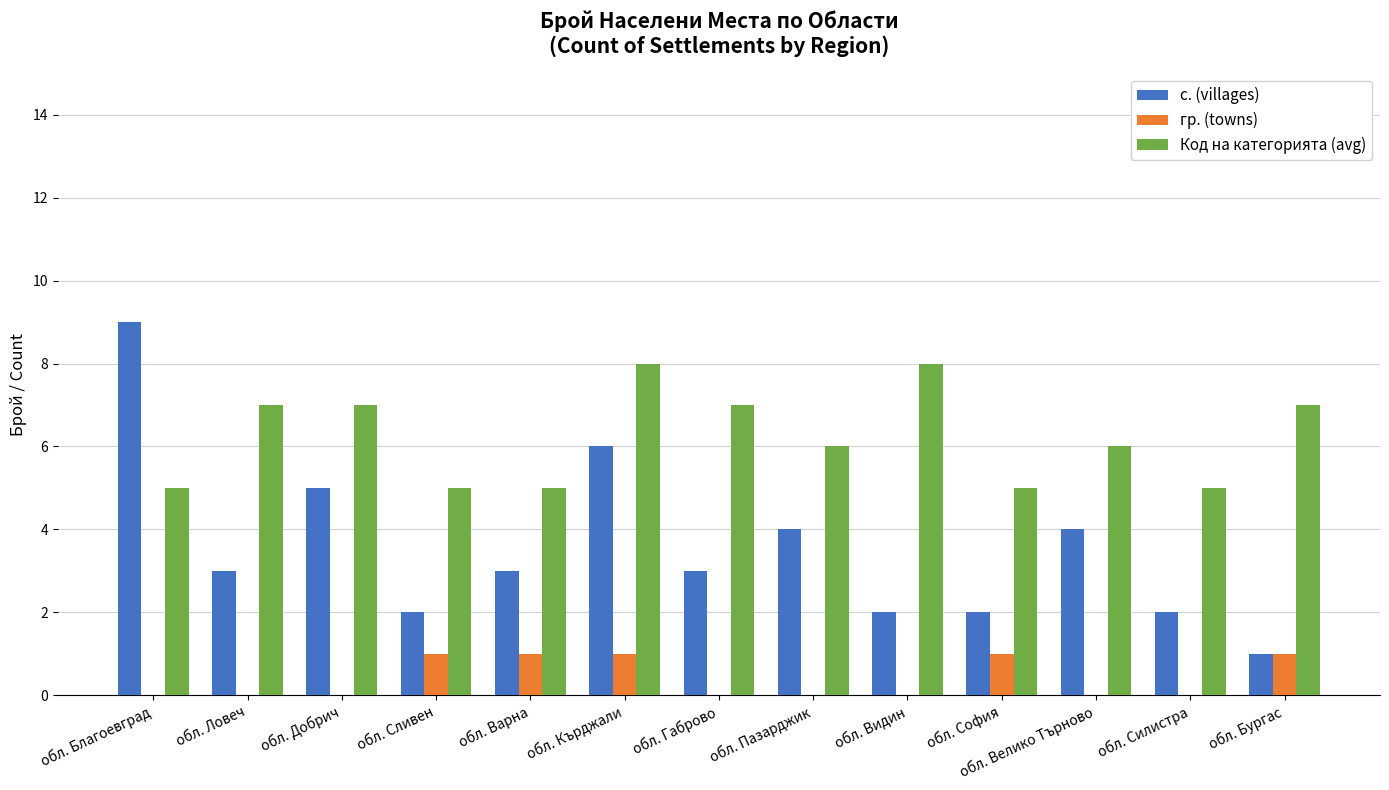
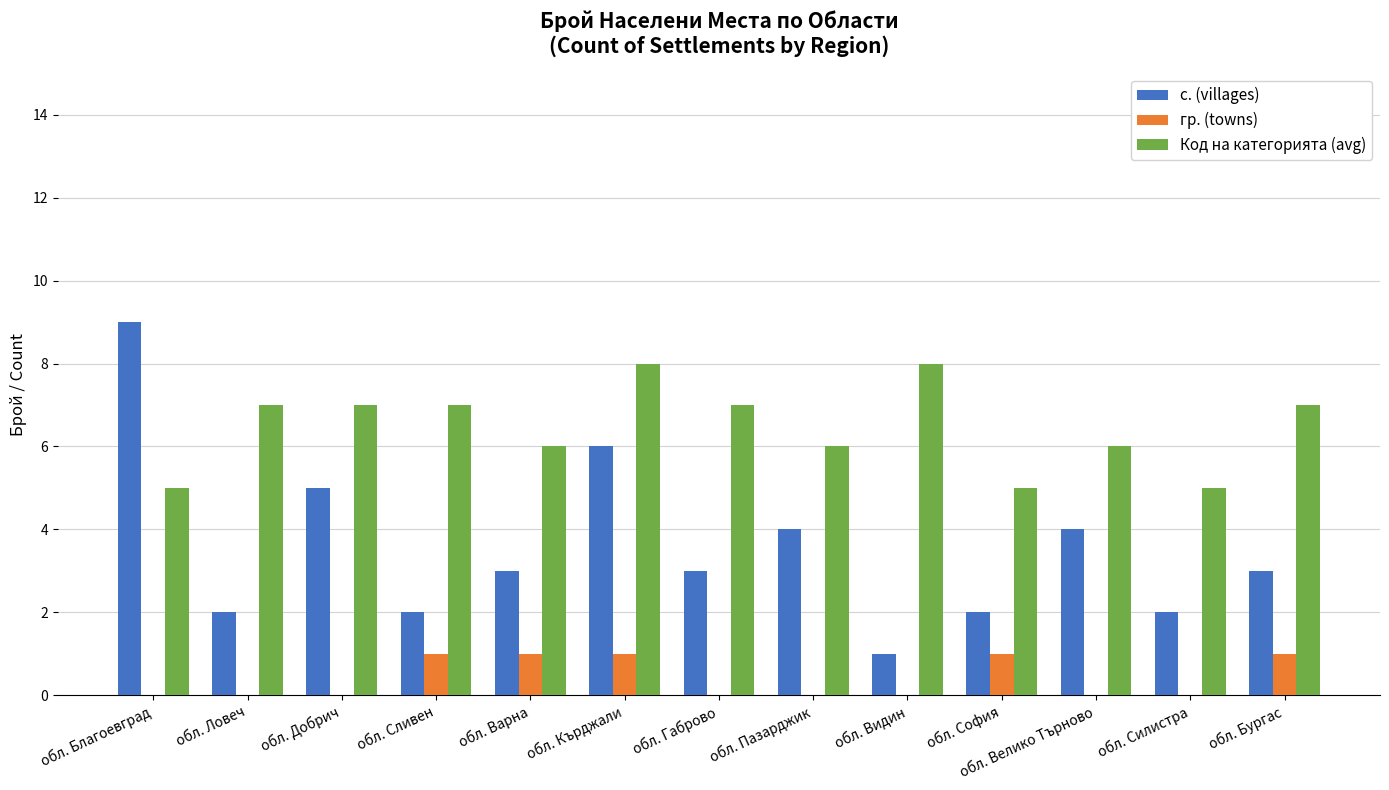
  {
    "с. (villages)": {
      "обл. Благоевград": 9,
-     "обл. Ловеч": 3,
+     "обл. Ловеч": 2,
      "обл. Добрич": 5,
      "обл. Сливен": 2,
      "обл. Варна": 3,
      "обл. Кърджали": 6,
      "обл. Габрово": 3,
      "обл. Пазарджик": 4,
-     "обл. Видин": 2,
+     "обл. Видин": 1,
      "обл. София": 2,
      "обл. Велико Търново": 4,
      "обл. Силистра": 2,
-     "обл. Бургас": 1
+     "обл. Бургас": 3
    },
    "гр. (towns)": {
      "обл. Благоевград": 0,
      "обл. Ловеч": 0,
      "обл. Добрич": 0,
      "обл. Сливен": 1,
      "обл. Варна": 1,
      "обл. Кърджали": 1,
      "обл. Габрово": 0,
      "обл. Пазарджик": 0,
      "обл. Видин": 0,
      "обл. София": 1,
      "обл. Велико Търново": 0,
      "обл. Силистра": 0,
      "обл. Бургас": 1
    },
    "Код на категорията (avg)": {
      "обл. Благоевград": 5,
      "обл. Ловеч": 7,
      "обл. Добрич": 7,
-     "обл. Сливен": 5,
-     "обл. Варна": 5,
+     "обл. Сливен": 7,
+     "обл. Варна": 6,
      "обл. Кърджали": 8,
      "обл. Габрово": 7,
      "обл. Пазарджик": 6,
      "обл. Видин": 8,
      "обл. София": 5,
      "обл. Велико Търново": 6,
      "обл. Силистра": 5,
      "обл. Бургас": 7
    }
  }
